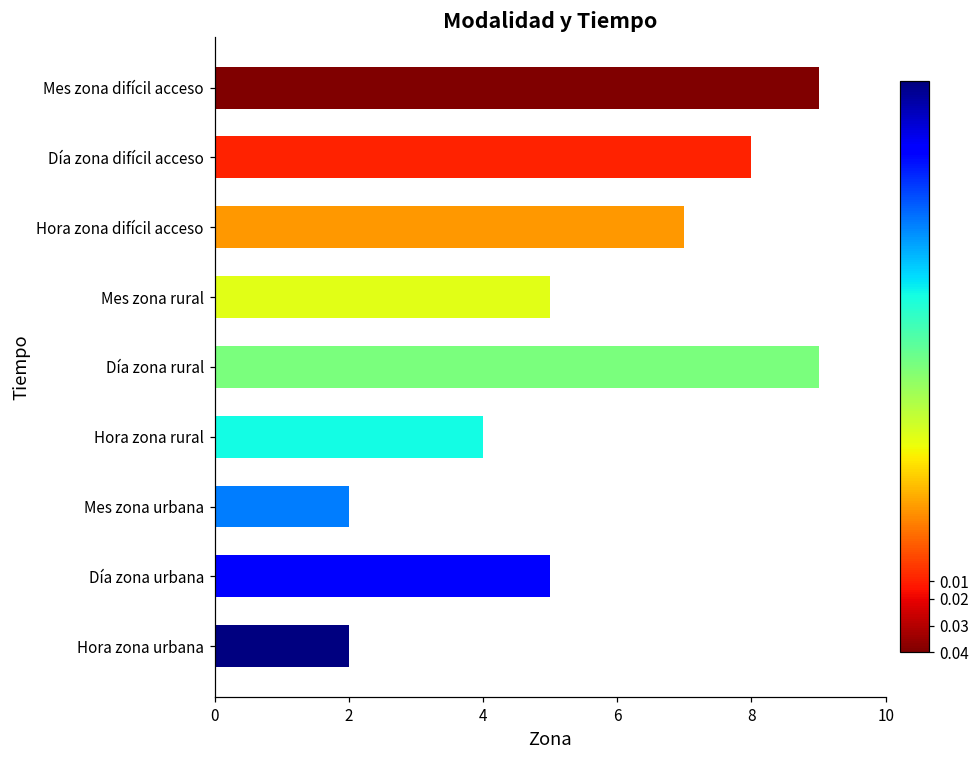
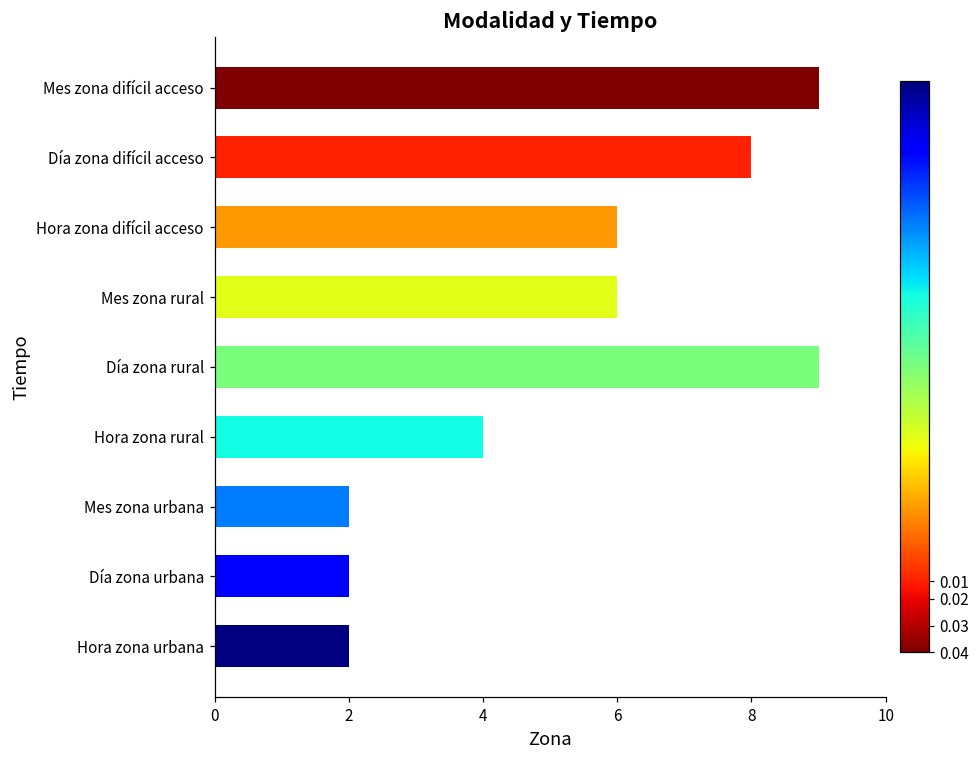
  {
    "Mes zona difícil acceso": 9,
    "Día zona difícil acceso": 8,
-   "Hora zona difícil acceso": 7,
-   "Mes zona rural": 5,
+   "Hora zona difícil acceso": 6,
+   "Mes zona rural": 6,
    "Día zona rural": 9,
    "Hora zona rural": 4,
    "Mes zona urbana": 2,
-   "Día zona urbana": 5,
+   "Día zona urbana": 2,
    "Hora zona urbana": 2
  }
